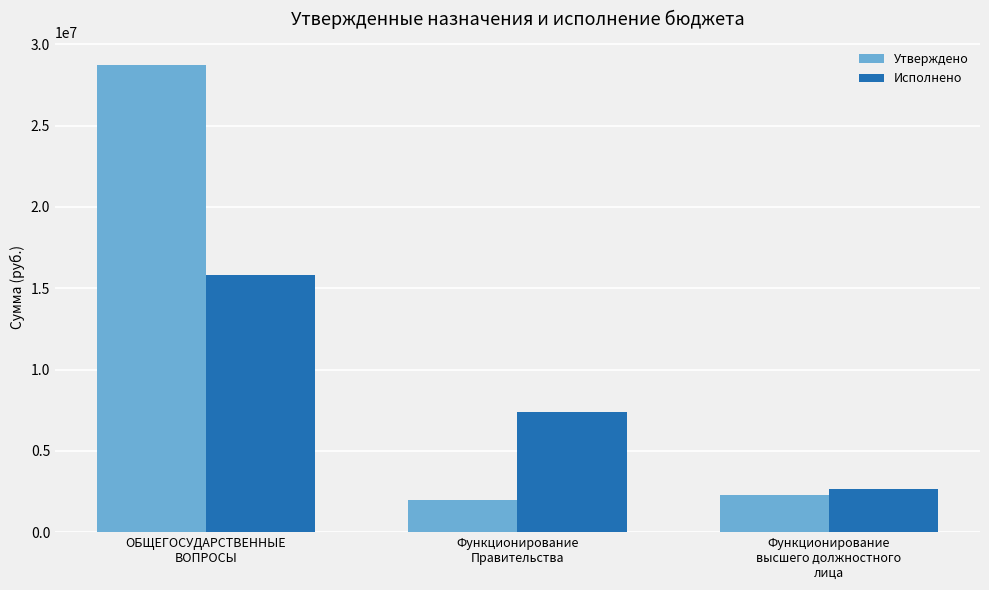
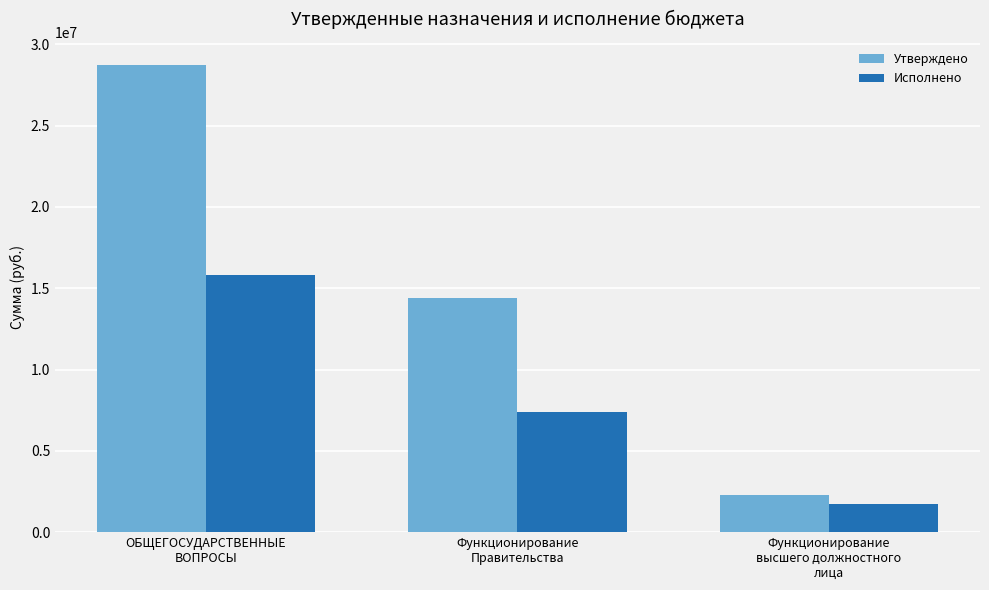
  {
    "Утверждено": {
      "ОБЩЕГОСУДАРСТВЕННЫЕ ВОПРОСЫ": 28700000,
-     "Функционирование Правительства": 2000000,
+     "Функционирование Правительства": 14400000,
      "Функционирование высшего должностного лица": 2300000
    },
    "Исполнено": {
      "ОБЩЕГОСУДАРСТВЕННЫЕ ВОПРОСЫ": 15800000,
      "Функционирование Правительства": 7400000,
-     "Функционирование высшего должностного лица": 2700000
+     "Функционирование высшего должностного лица": 1700000
    }
  }
